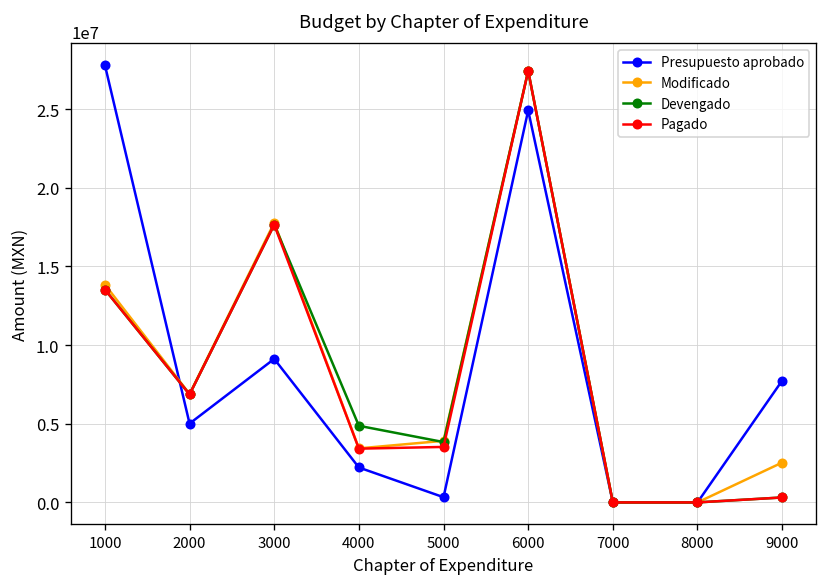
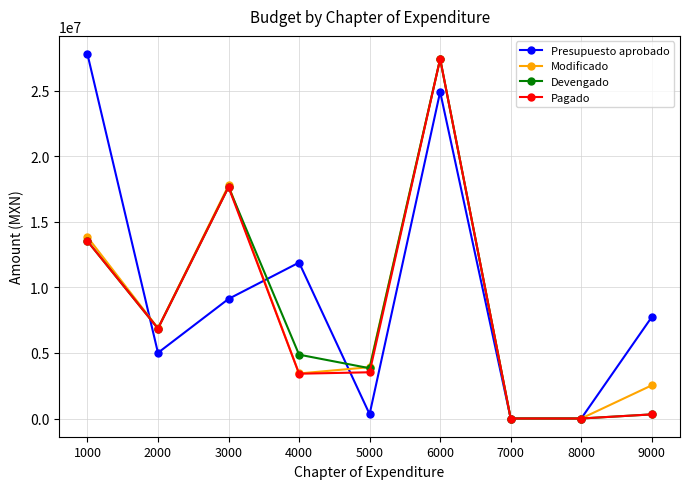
  {
    "Presupuesto aprobado": {
      "1000": 27800000,
      "2000": 5000000,
      "3000": 9100000,
-     "4000": 2200000,
+     "4000": 11900000,
      "5000": 300000,
      "6000": 24900000,
      "9000": 7700000
    },
    "Modificado": {
      "1000": 13800000,
      "9000": 2500000
    },
    "Devengado": {
      "4000": 4900000
    },
    "Pagado": {
      "5000": 3500000
    }
  }
